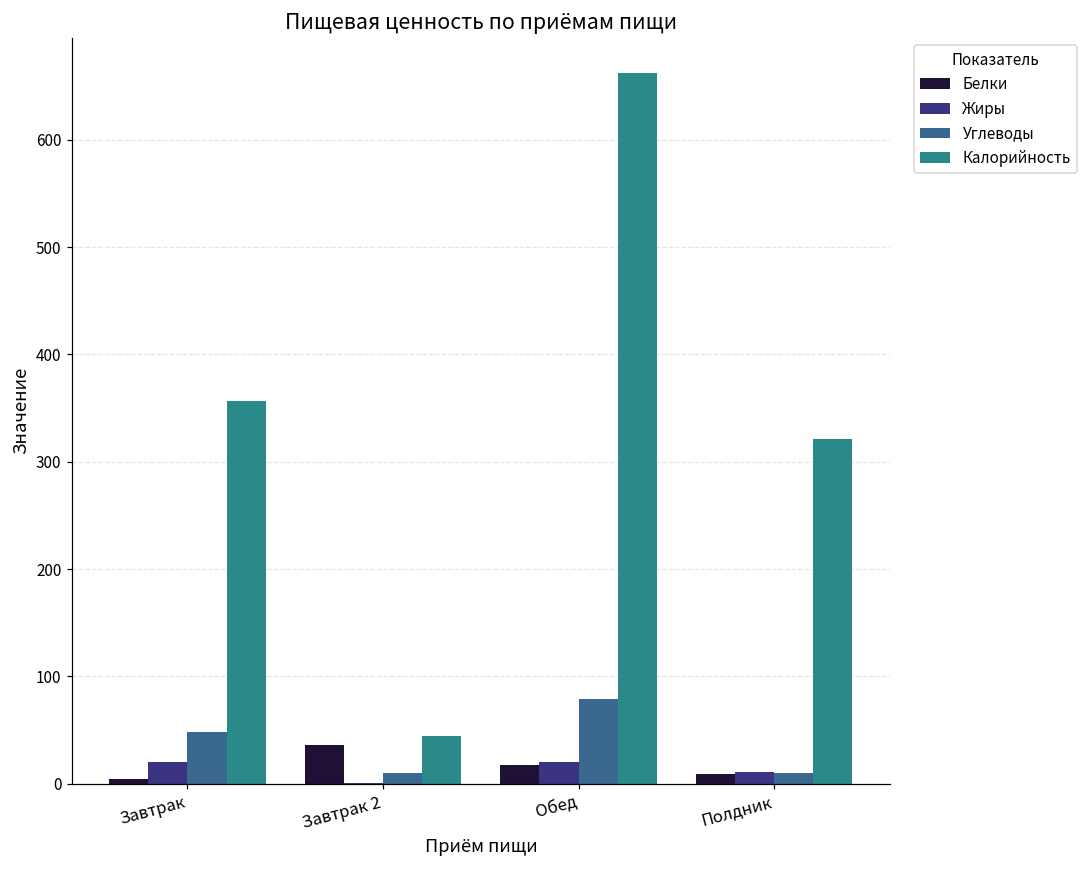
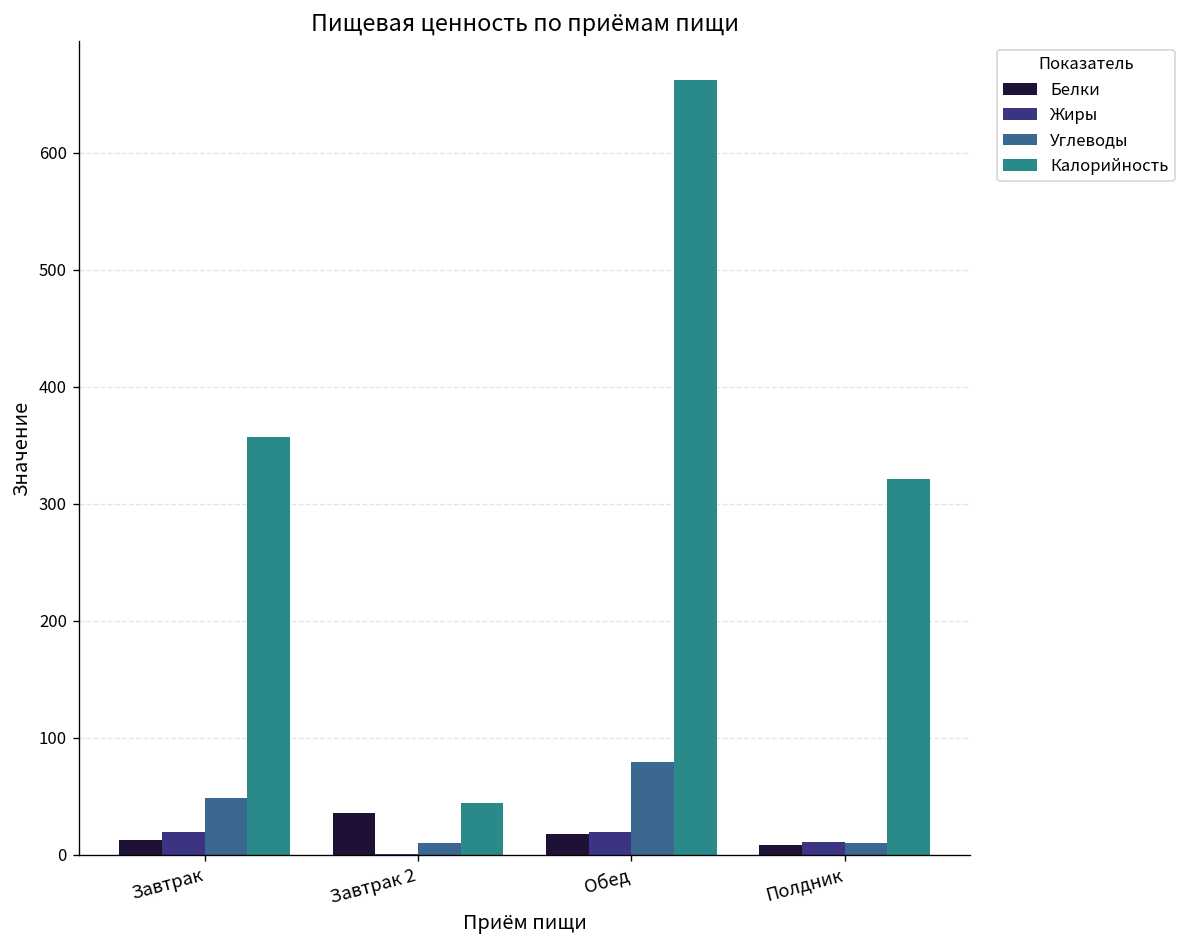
  {
    "Белки": {
-     "Завтрак": 0,
+     "Завтрак": 10,
      "Завтрак 2": 40,
      "Обед": 20,
      "Полдник": 10
    }
  }
